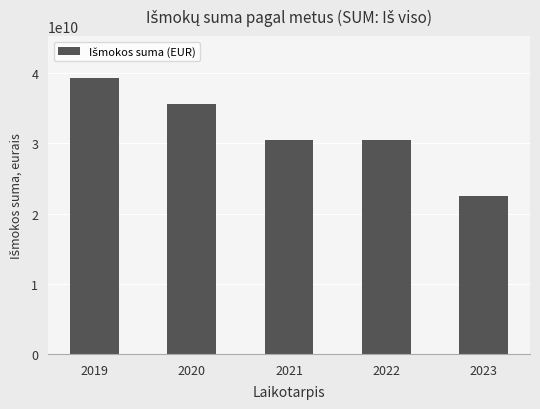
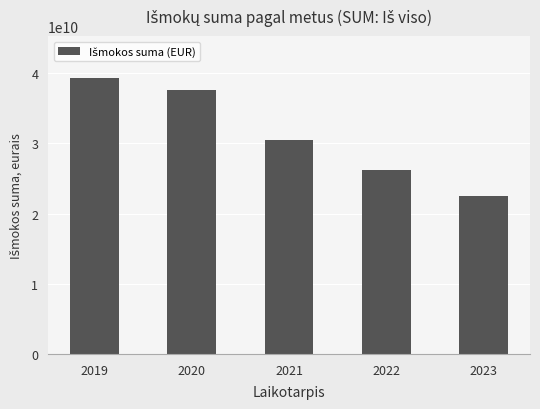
  {
    "2019": 39000000000,
-   "2020": 36000000000,
+   "2020": 38000000000,
    "2021": 31000000000,
-   "2022": 30000000000,
+   "2022": 26000000000,
    "2023": 23000000000
  }
